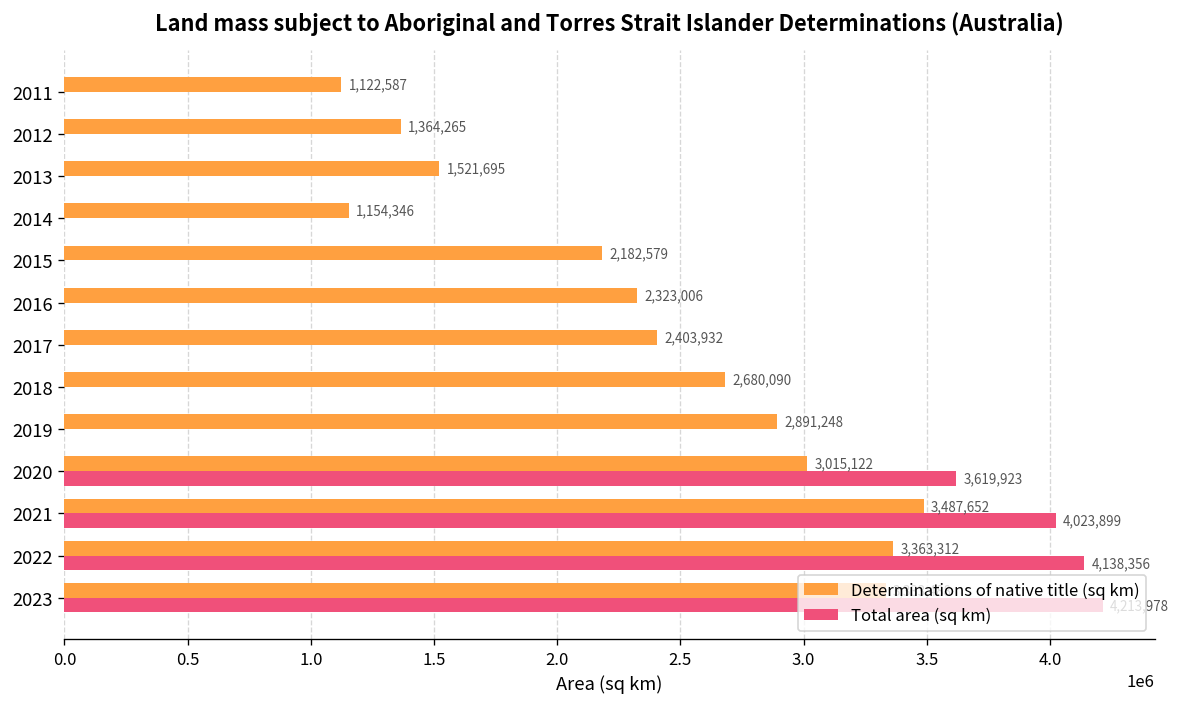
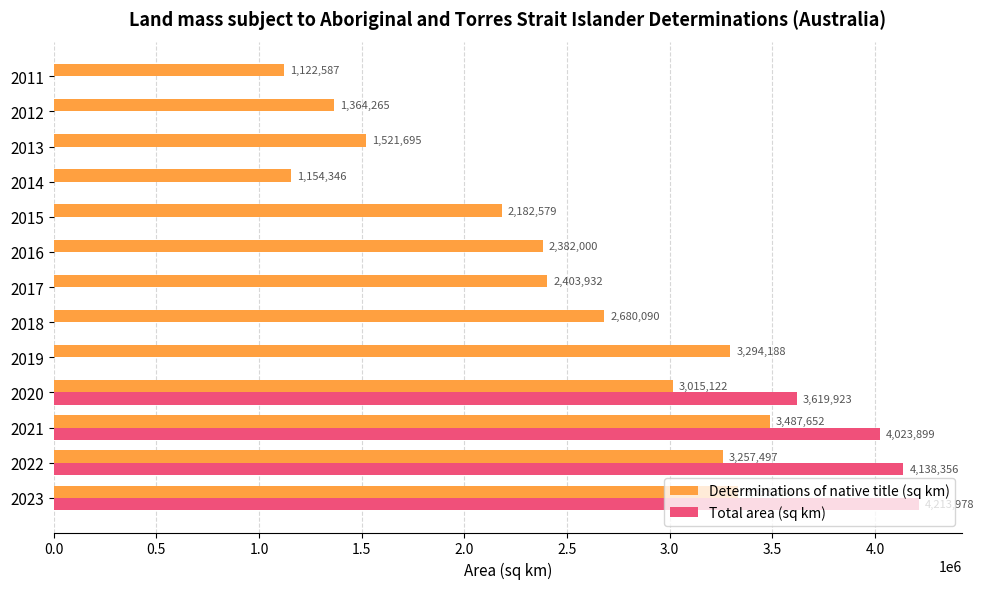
  {
    "Determinations of native title (sq km)": {
      "2011": "1,122,587",
      "2012": "1,364,265",
      "2013": "1,521,695",
      "2014": "1,154,346",
      "2015": "2,182,579",
-     "2016": "2,323,006",
+     "2016": "2,382,000",
      "2017": "2,403,932",
      "2018": "2,680,090",
-     "2019": "2,891,248",
+     "2019": "3,294,188",
      "2020": "3,015,122",
      "2021": "3,487,652",
-     "2022": "3,363,312"
+     "2022": "3,257,497"
    },
    "Total area (sq km)": {
      "2020": "3,619,923",
      "2021": "4,023,899",
      "2022": "4,138,356"
    }
  }
